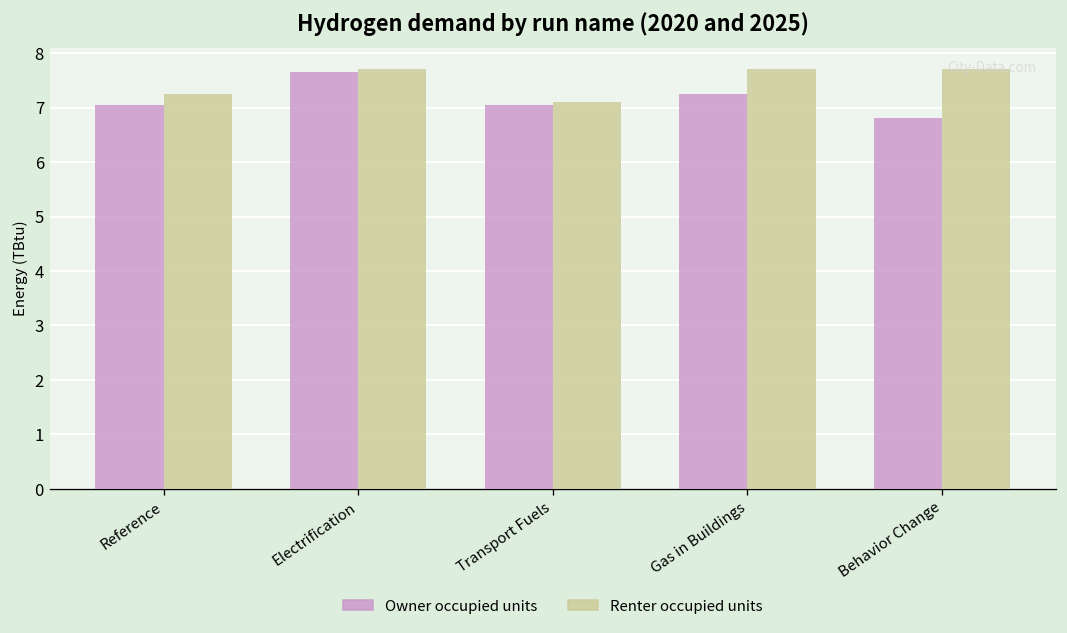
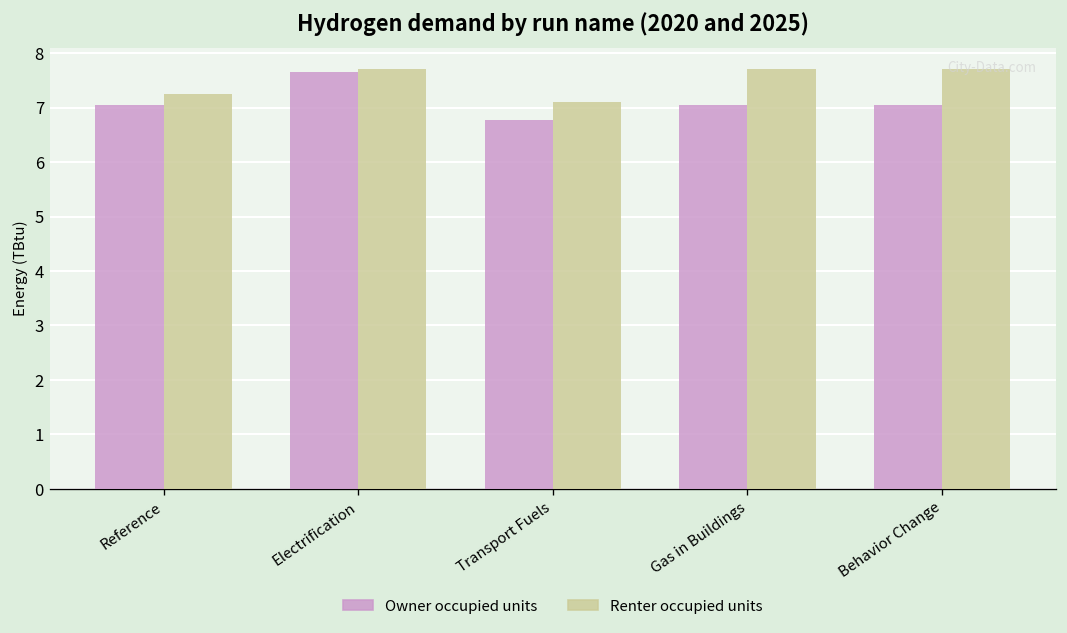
  {
    "Owner occupied units": {
      "Reference": 7.0,
      "Electrification": 7.7,
-     "Transport Fuels": 7.0,
-     "Gas in Buildings": 7.3,
-     "Behavior Change": 6.8
+     "Transport Fuels": 6.8,
+     "Gas in Buildings": 7.0,
+     "Behavior Change": 7.0
    },
    "Renter occupied units": {
      "Reference": 7.2,
      "Electrification": 7.7,
      "Transport Fuels": 7.1,
      "Gas in Buildings": 7.7,
      "Behavior Change": 7.7
    }
  }
